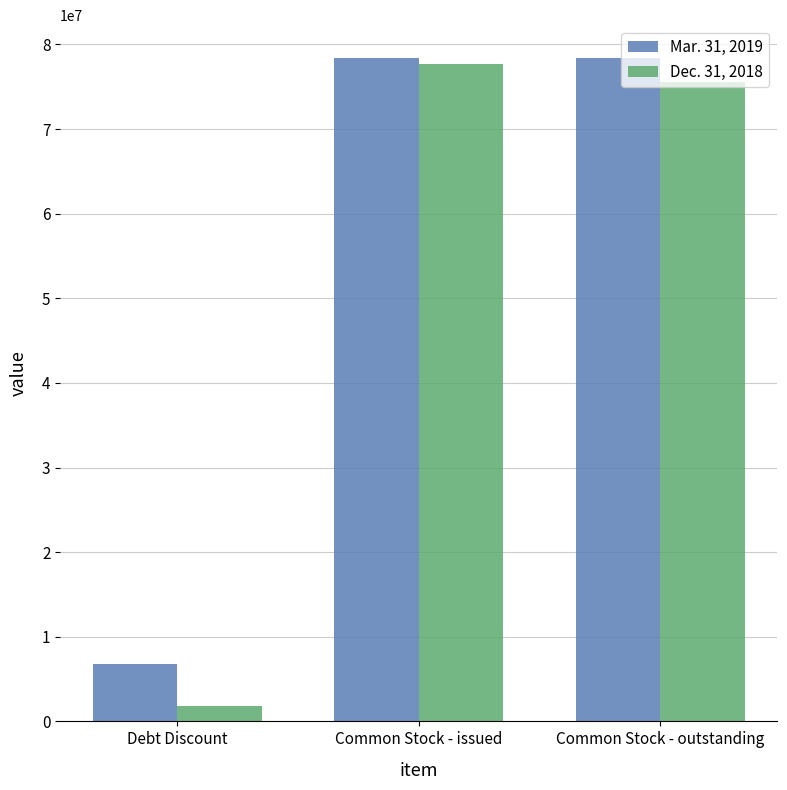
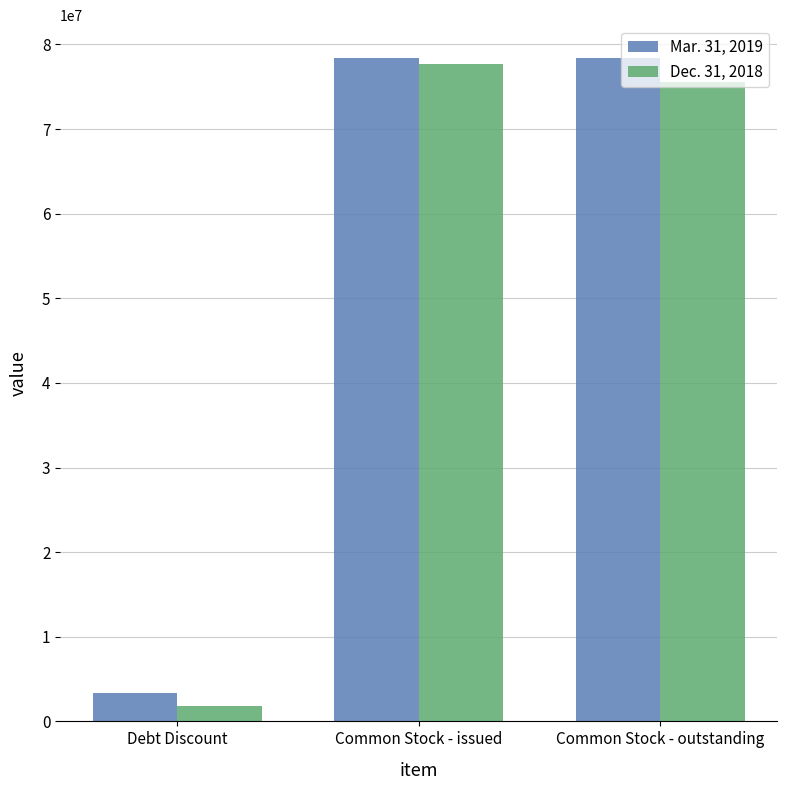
  {
    "Mar. 31, 2019": {
-     "Debt Discount": 7000000,
+     "Debt Discount": 3000000,
      "Common Stock - issued": 78000000,
      "Common Stock - outstanding": 78000000
    },
    "Dec. 31, 2018": {
      "Debt Discount": 2000000,
      "Common Stock - issued": 78000000
    }
  }
